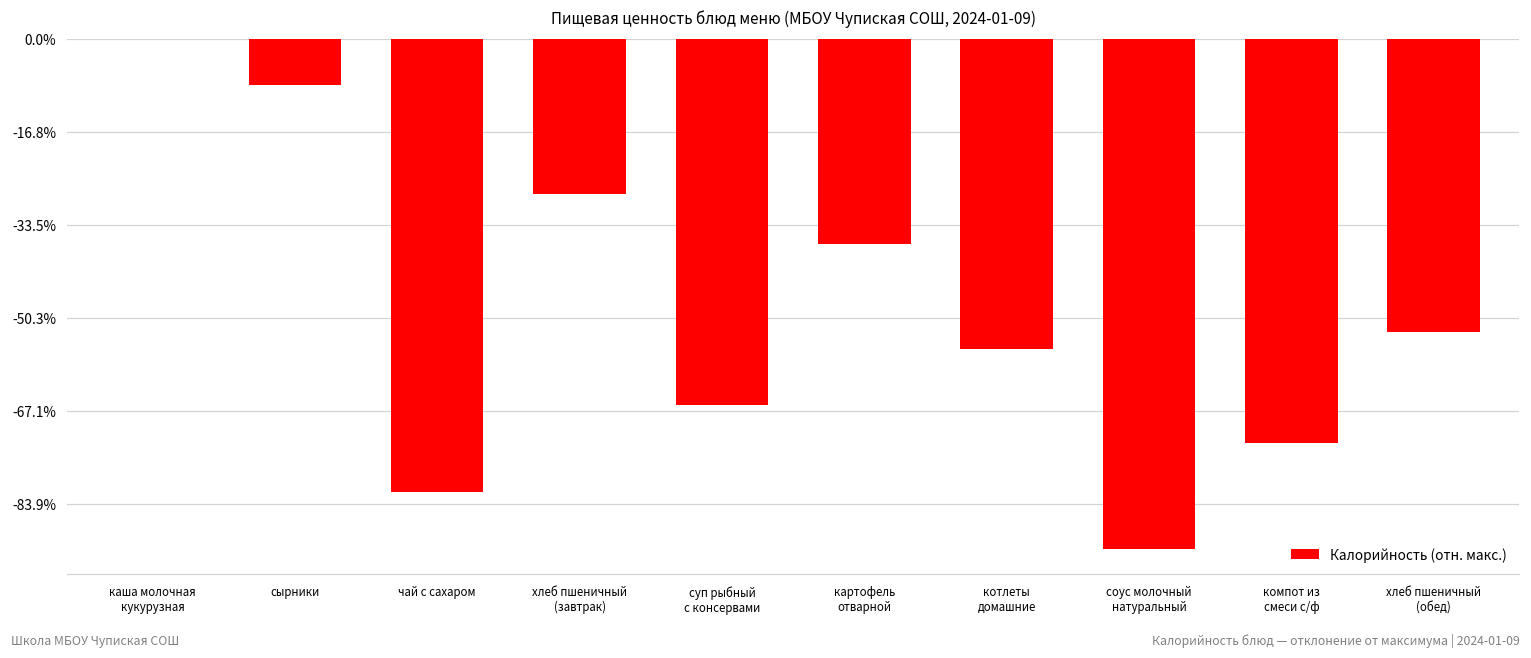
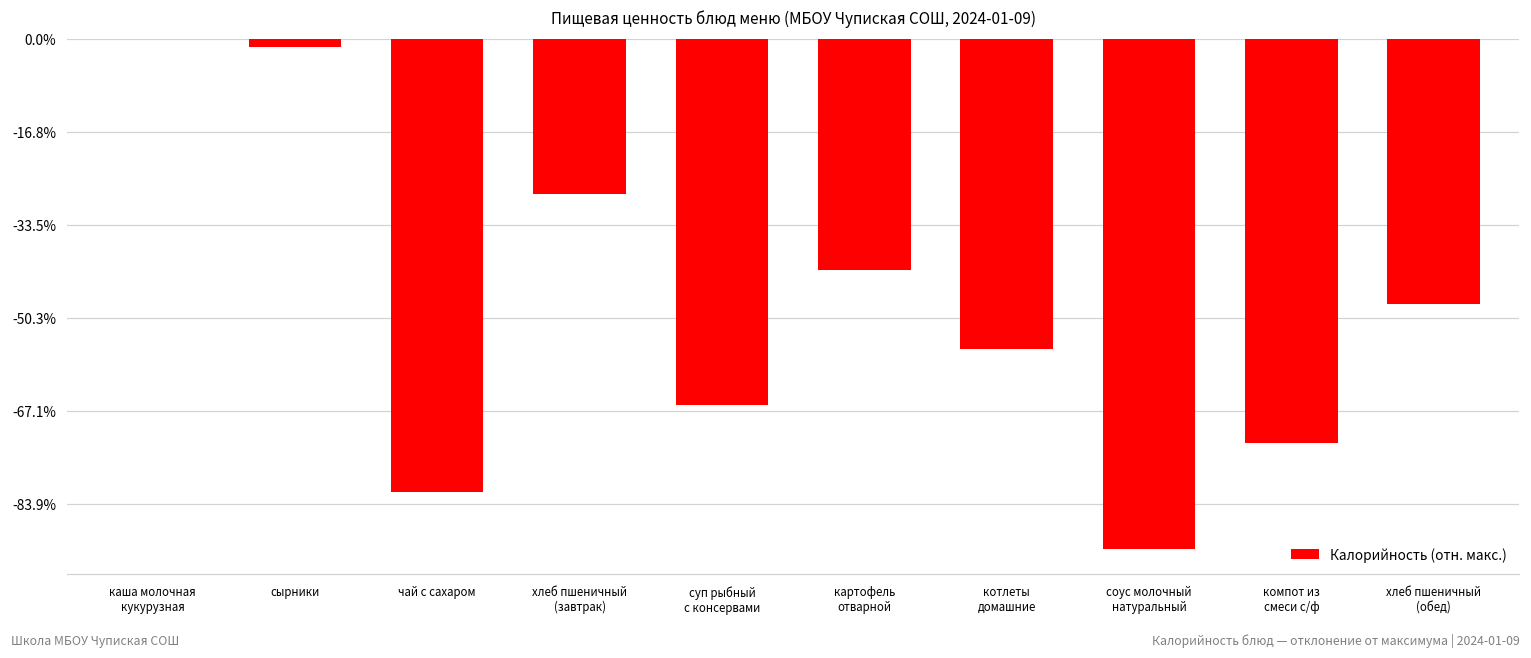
  {
    "каша молочная кукурузная": "0%",
-   "сырники": "-8%",
+   "сырники": "-2%",
    "чай с сахаром": "-82%",
    "хлеб пшеничный (завтрак)": "-28%",
    "суп рыбный с консервами": "-66%",
-   "картофель отварной": "-37%",
+   "картофель отварной": "-42%",
    "котлеты домашние": "-56%",
    "соус молочный натуральный": "-92%",
    "компот из смеси с/ф": "-73%",
-   "хлеб пшеничный (обед)": "-53%"
+   "хлеб пшеничный (обед)": "-48%"
  }
